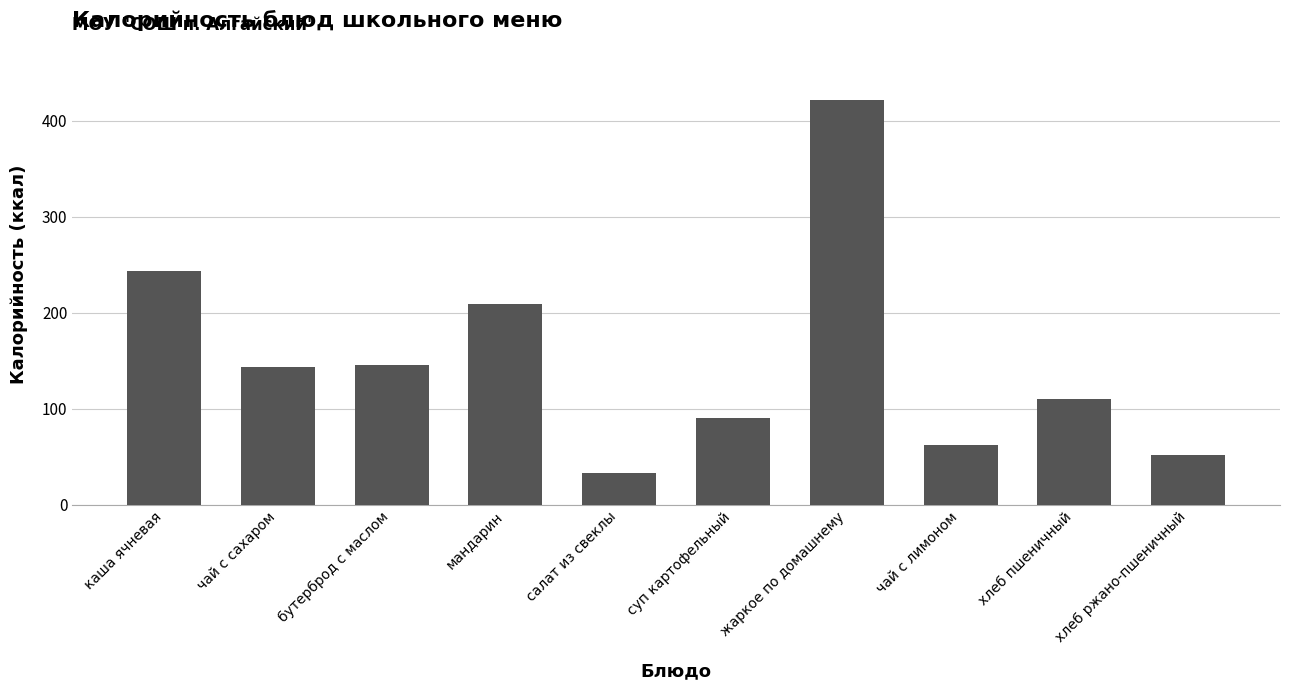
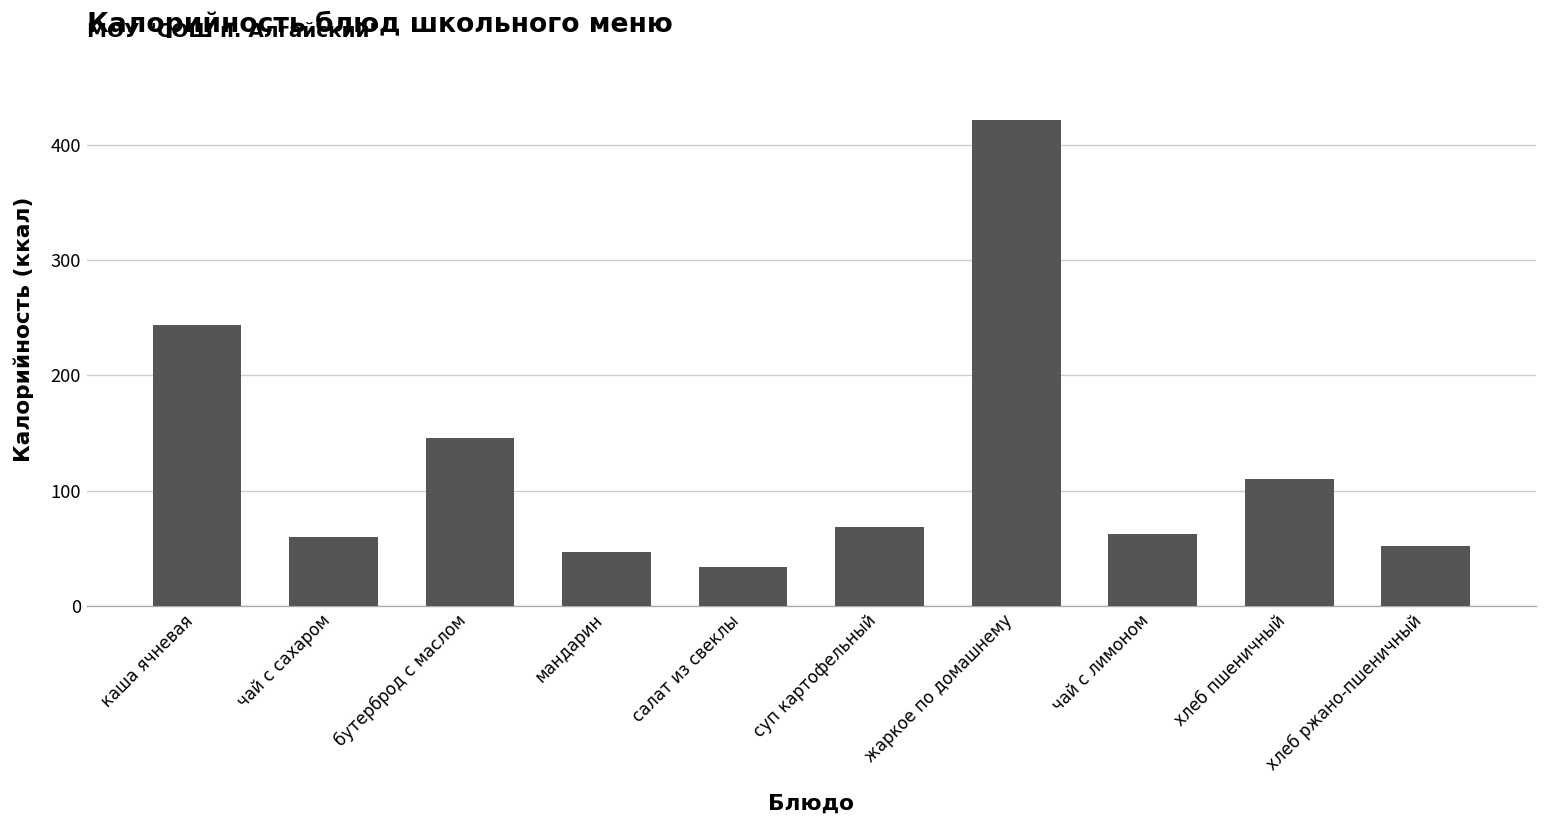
  {
    "каша ячневая": 240,
-   "чай с сахаром": 140,
+   "чай с сахаром": 60,
    "бутерброд с маслом": 150,
-   "мандарин": 210,
+   "мандарин": 50,
    "салат из свеклы": 30,
-   "суп картофельный": 90,
+   "суп картофельный": 70,
    "жаркое по домашнему": 420,
    "чай с лимоном": 60,
    "хлеб пшеничный": 110,
    "хлеб ржано-пшеничный": 50
  }
